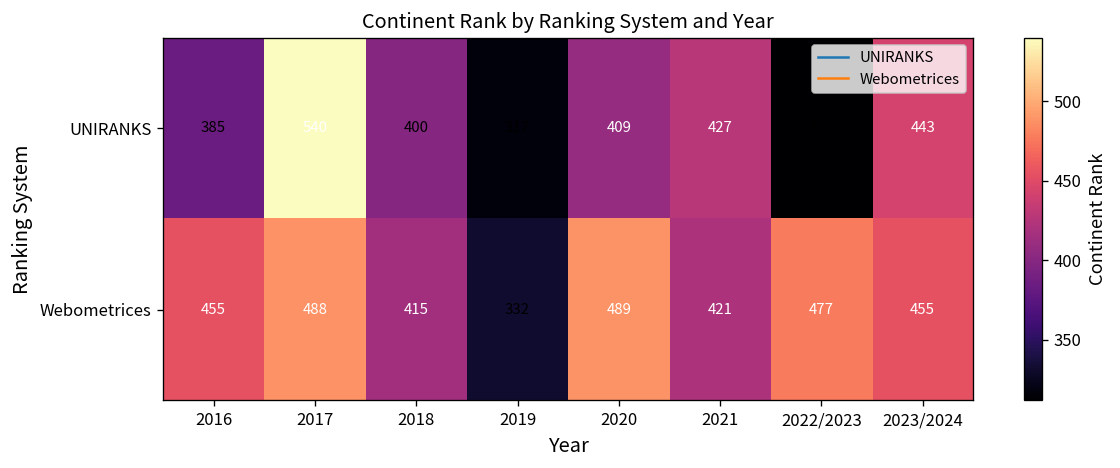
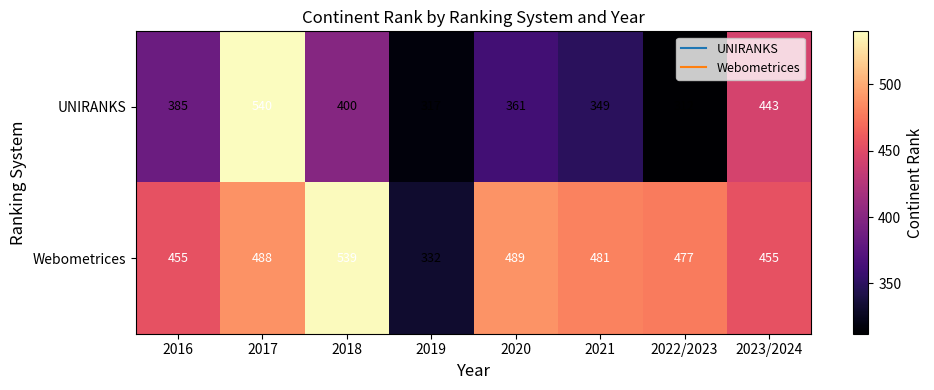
  {
    "UNIRANKS": {
      "2016": 385,
      "2017": 540,
      "2018": 400,
-     "2020": 409,
-     "2021": 427,
+     "2020": 361,
+     "2021": 349,
      "2023/2024": 443
    },
    "Webometrices": {
      "2016": 455,
      "2017": 488,
-     "2018": 415,
+     "2018": 539,
      "2020": 489,
-     "2021": 421,
+     "2021": 481,
      "2022/2023": 477,
      "2023/2024": 455
    }
  }
